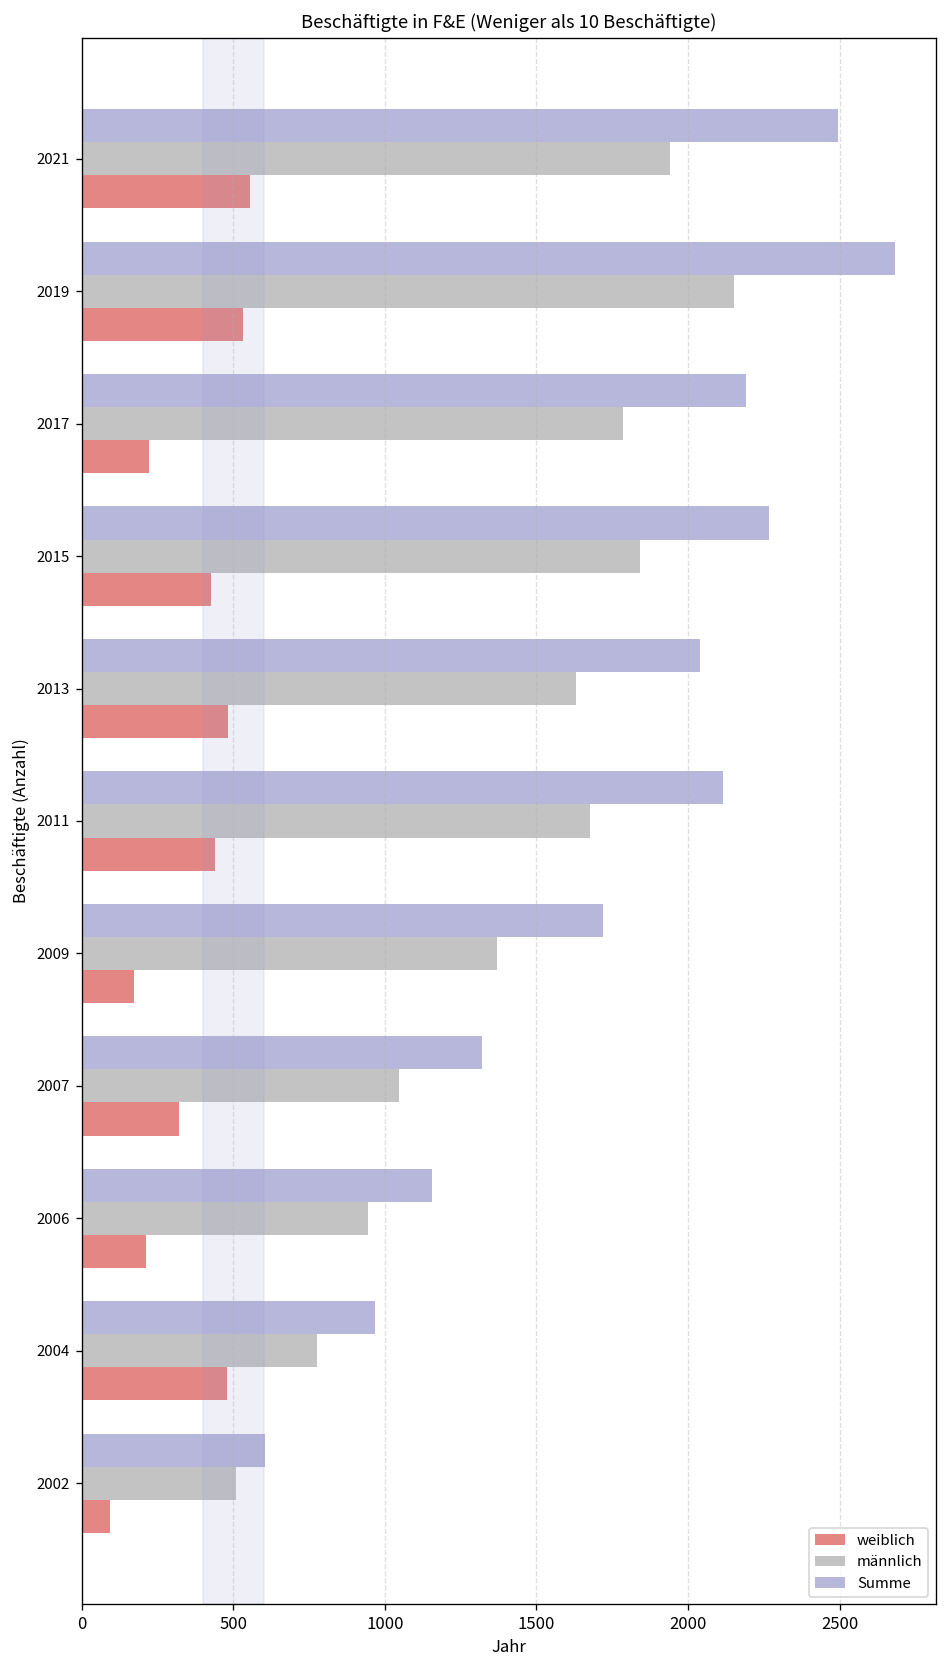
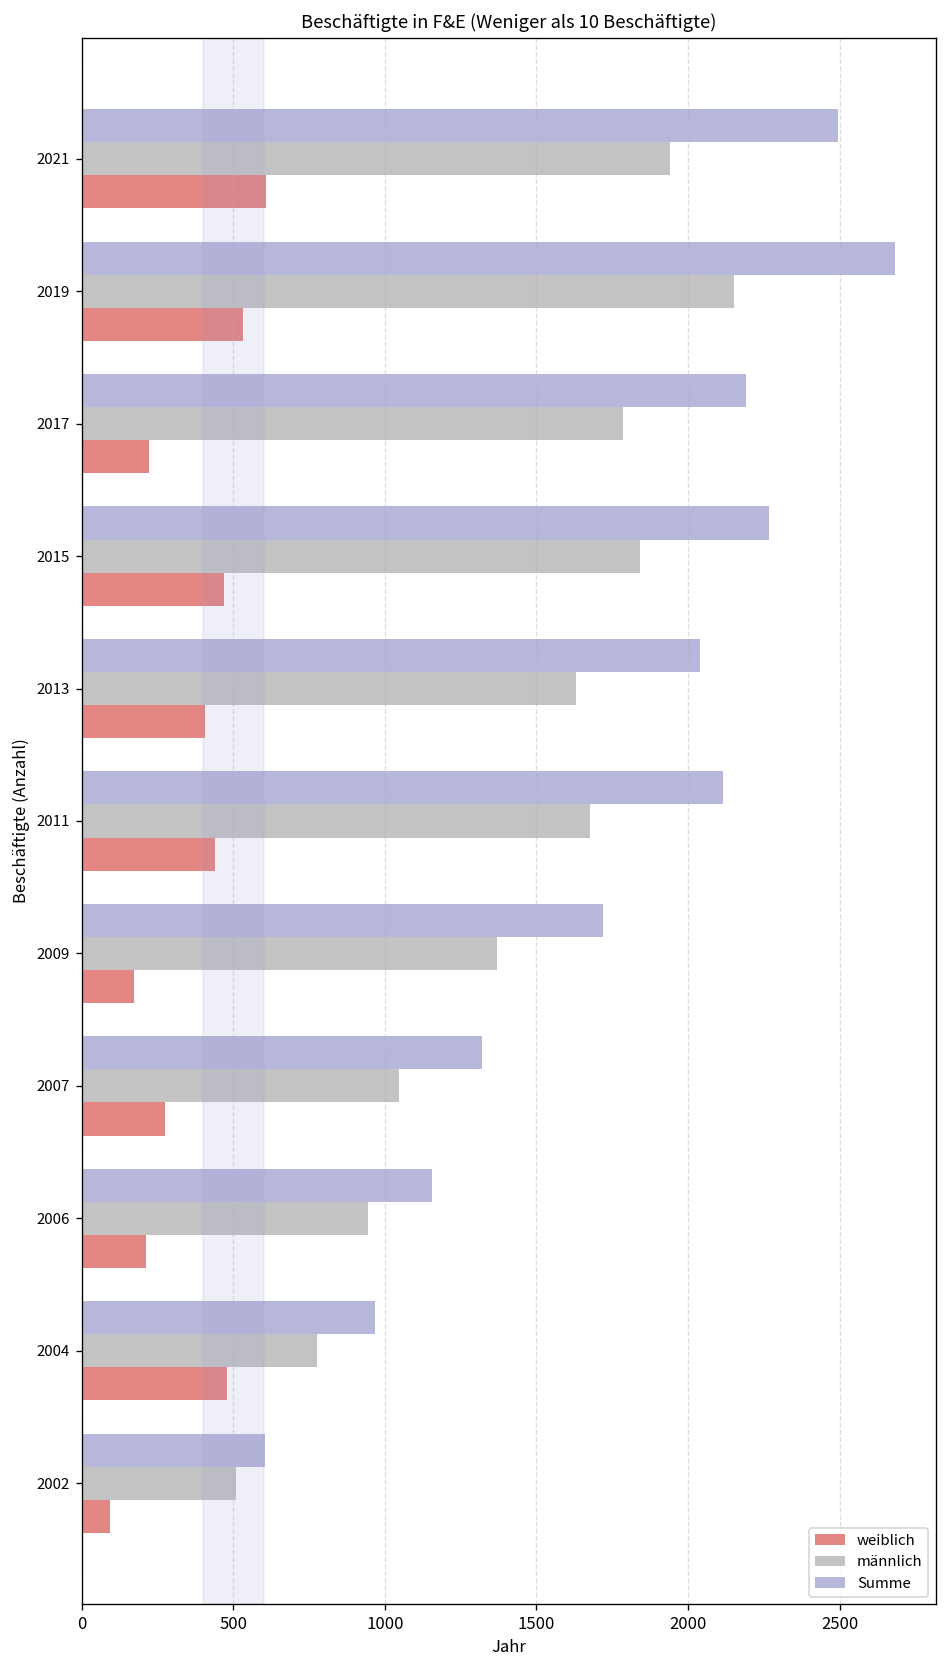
  {
    "weiblich": {
-     "2021": 550,
+     "2021": 610,
      "2019": 530,
      "2017": 220,
-     "2015": 430,
-     "2013": 480,
+     "2015": 470,
+     "2013": 410,
      "2011": 440,
      "2009": 170,
-     "2007": 320,
+     "2007": 270,
      "2006": 210,
      "2004": 480,
      "2002": 90
    }
  }
